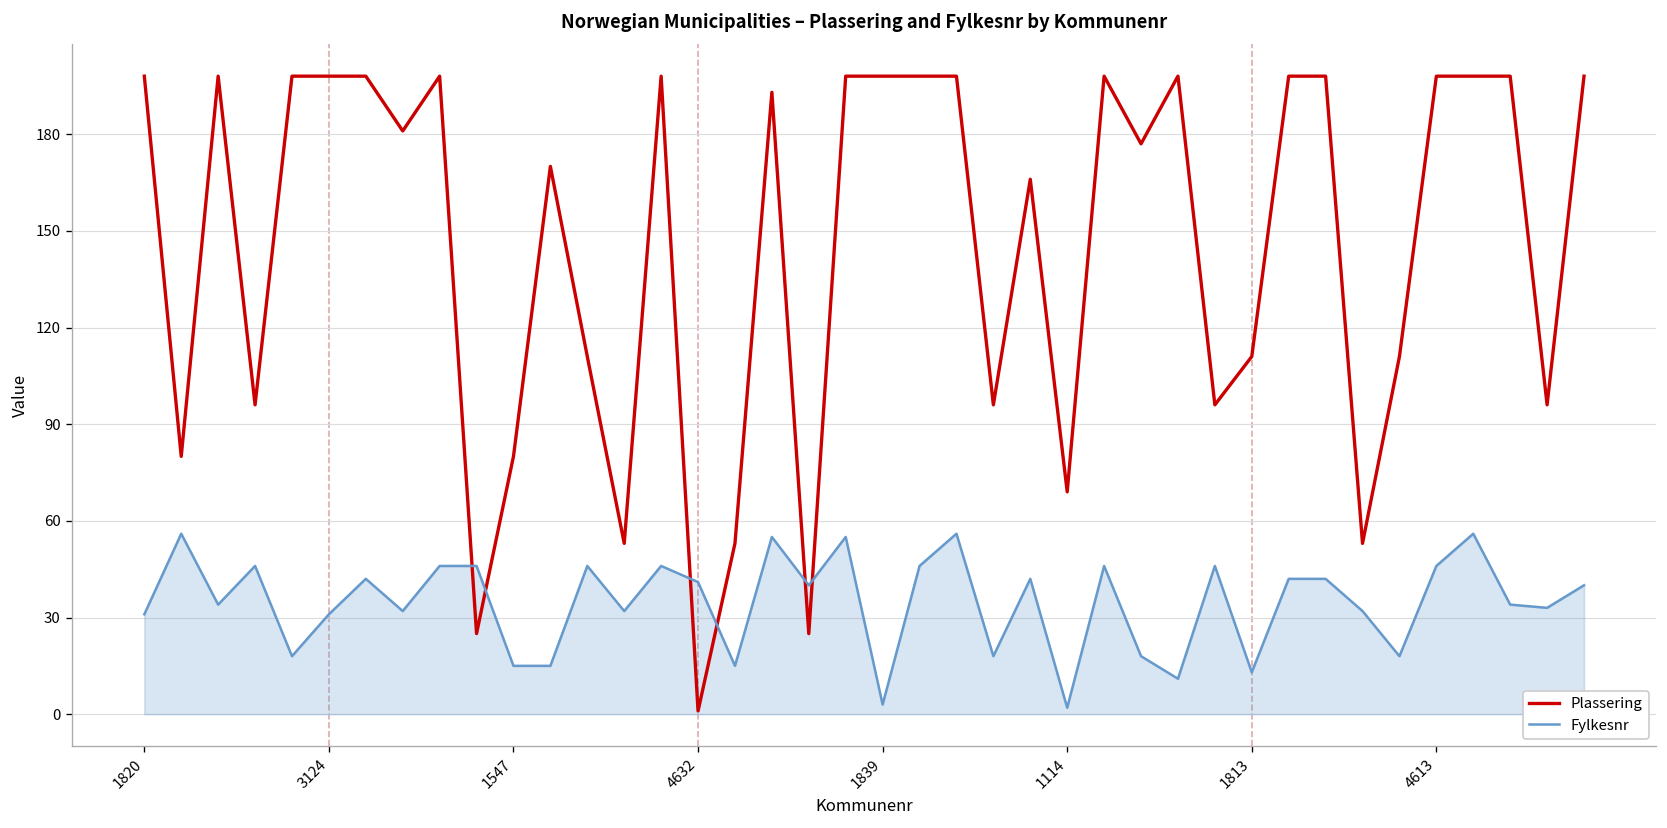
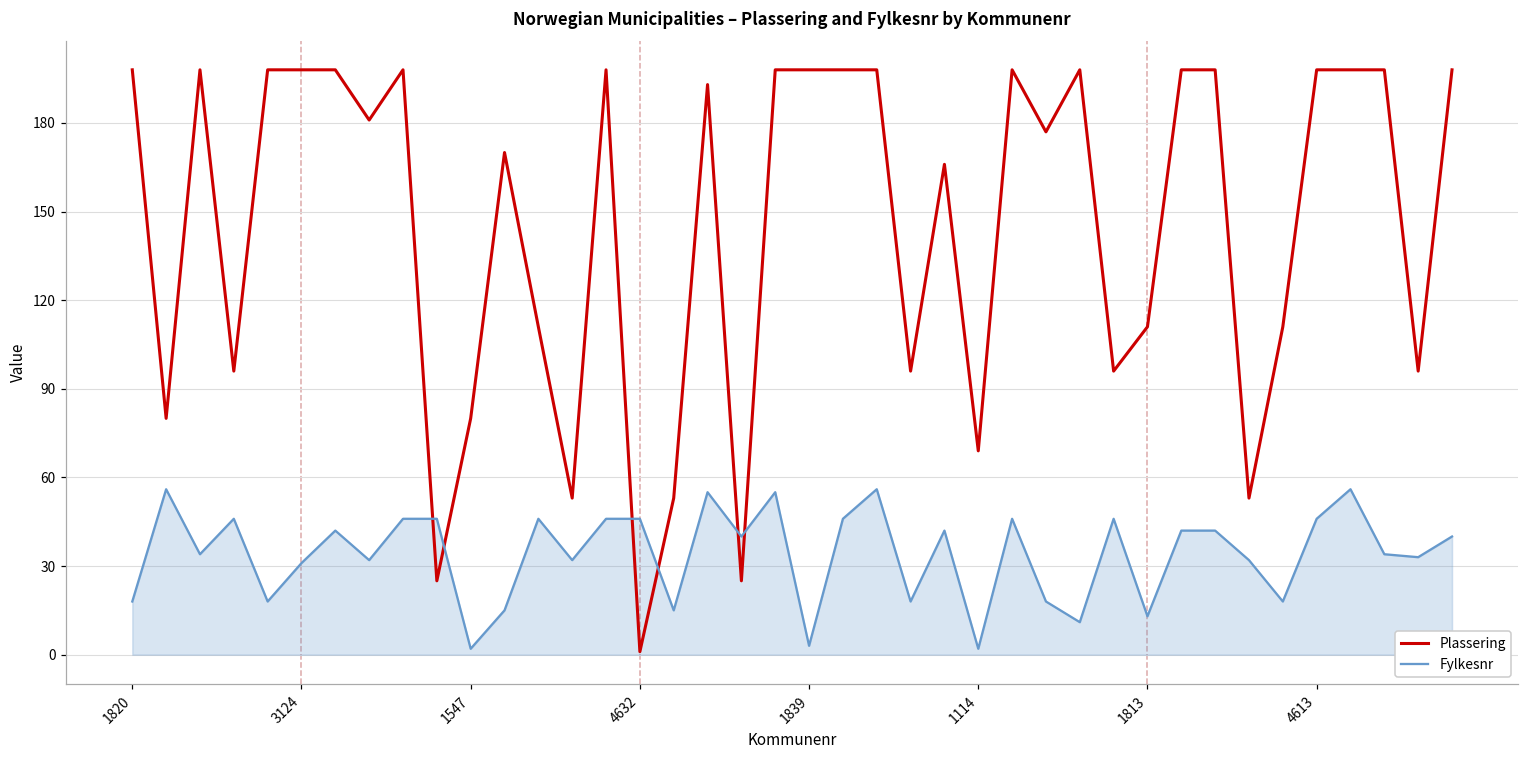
  {
    "Plassering": {
      "1820": 198,
      "3124": 198,
      "1547": 80,
      "4632": 1,
      "1839": 198,
      "1114": 69,
      "1813": 111,
      "4613": 198
    },
    "Fylkesnr": {
-     "1820": 31,
+     "1820": 18,
      "3124": 31,
-     "1547": 15,
-     "4632": 41,
+     "1547": 2,
+     "4632": 46,
      "1839": 3,
      "1114": 2,
      "1813": 13,
      "4613": 46
    }
  }
